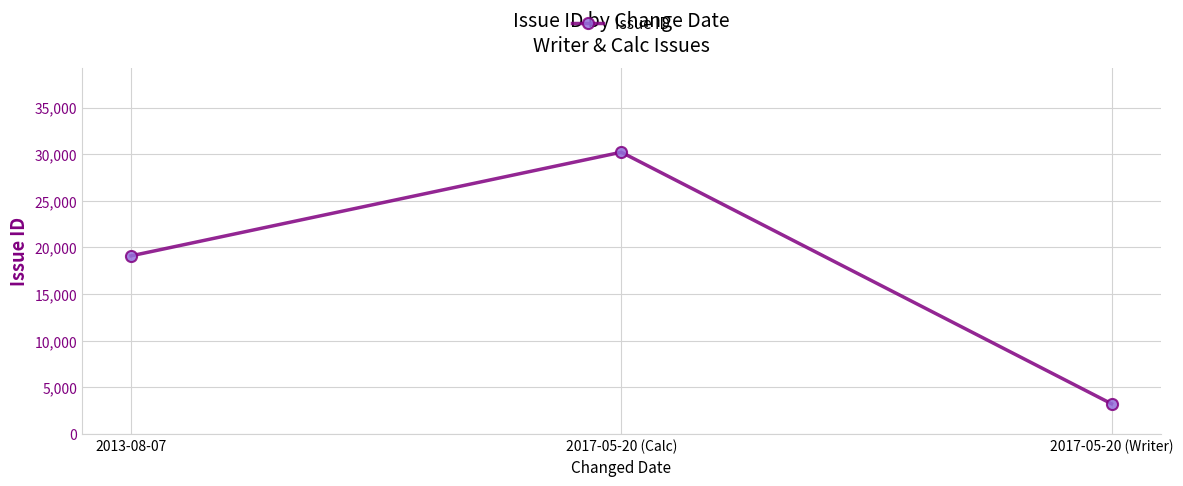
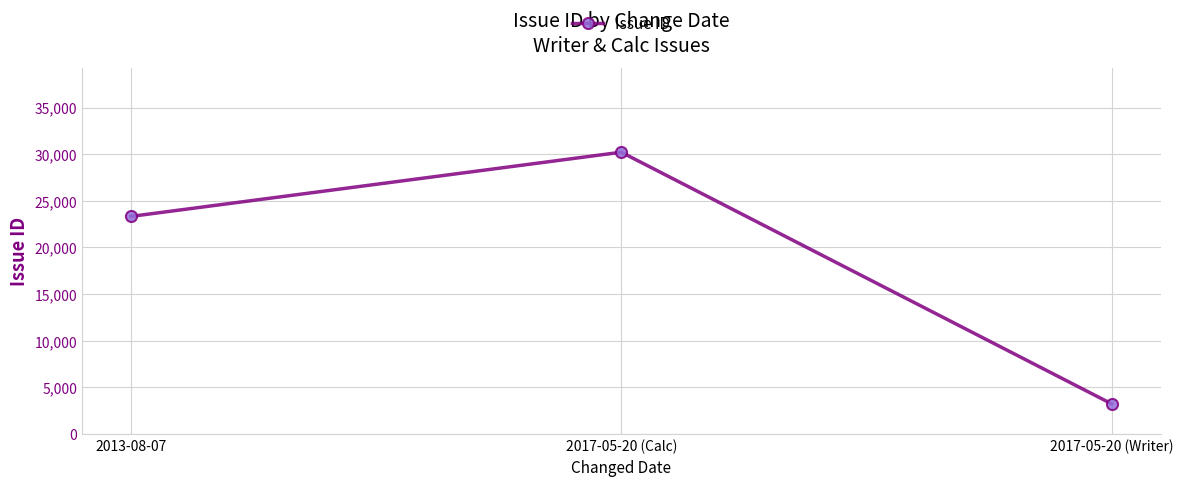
  {
-   "2013-08-07": "19,000",
+   "2013-08-07": "23,000",
    "2017-05-20 (Calc)": "30,000",
    "2017-05-20 (Writer)": "3,000"
  }
